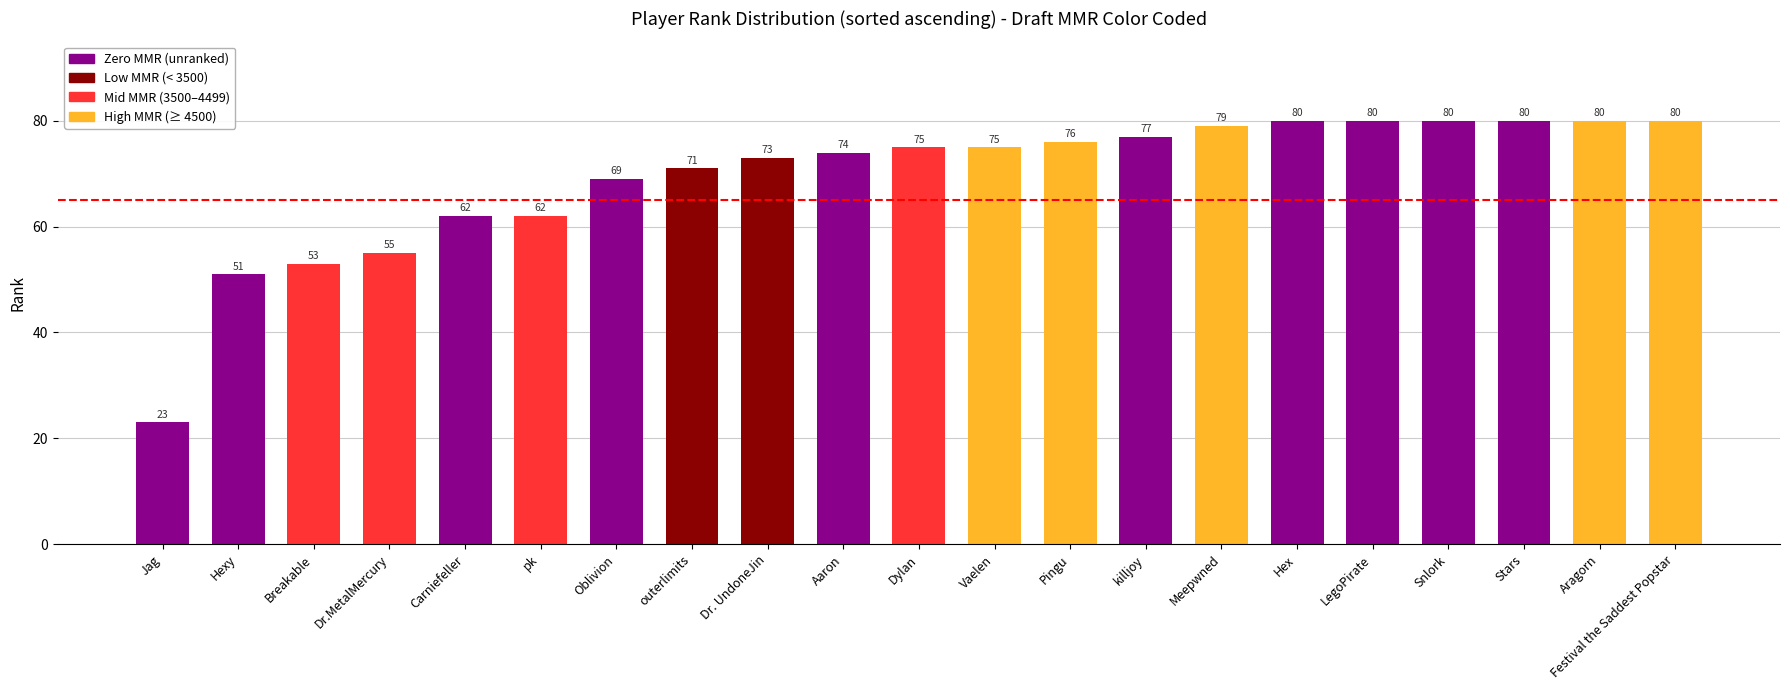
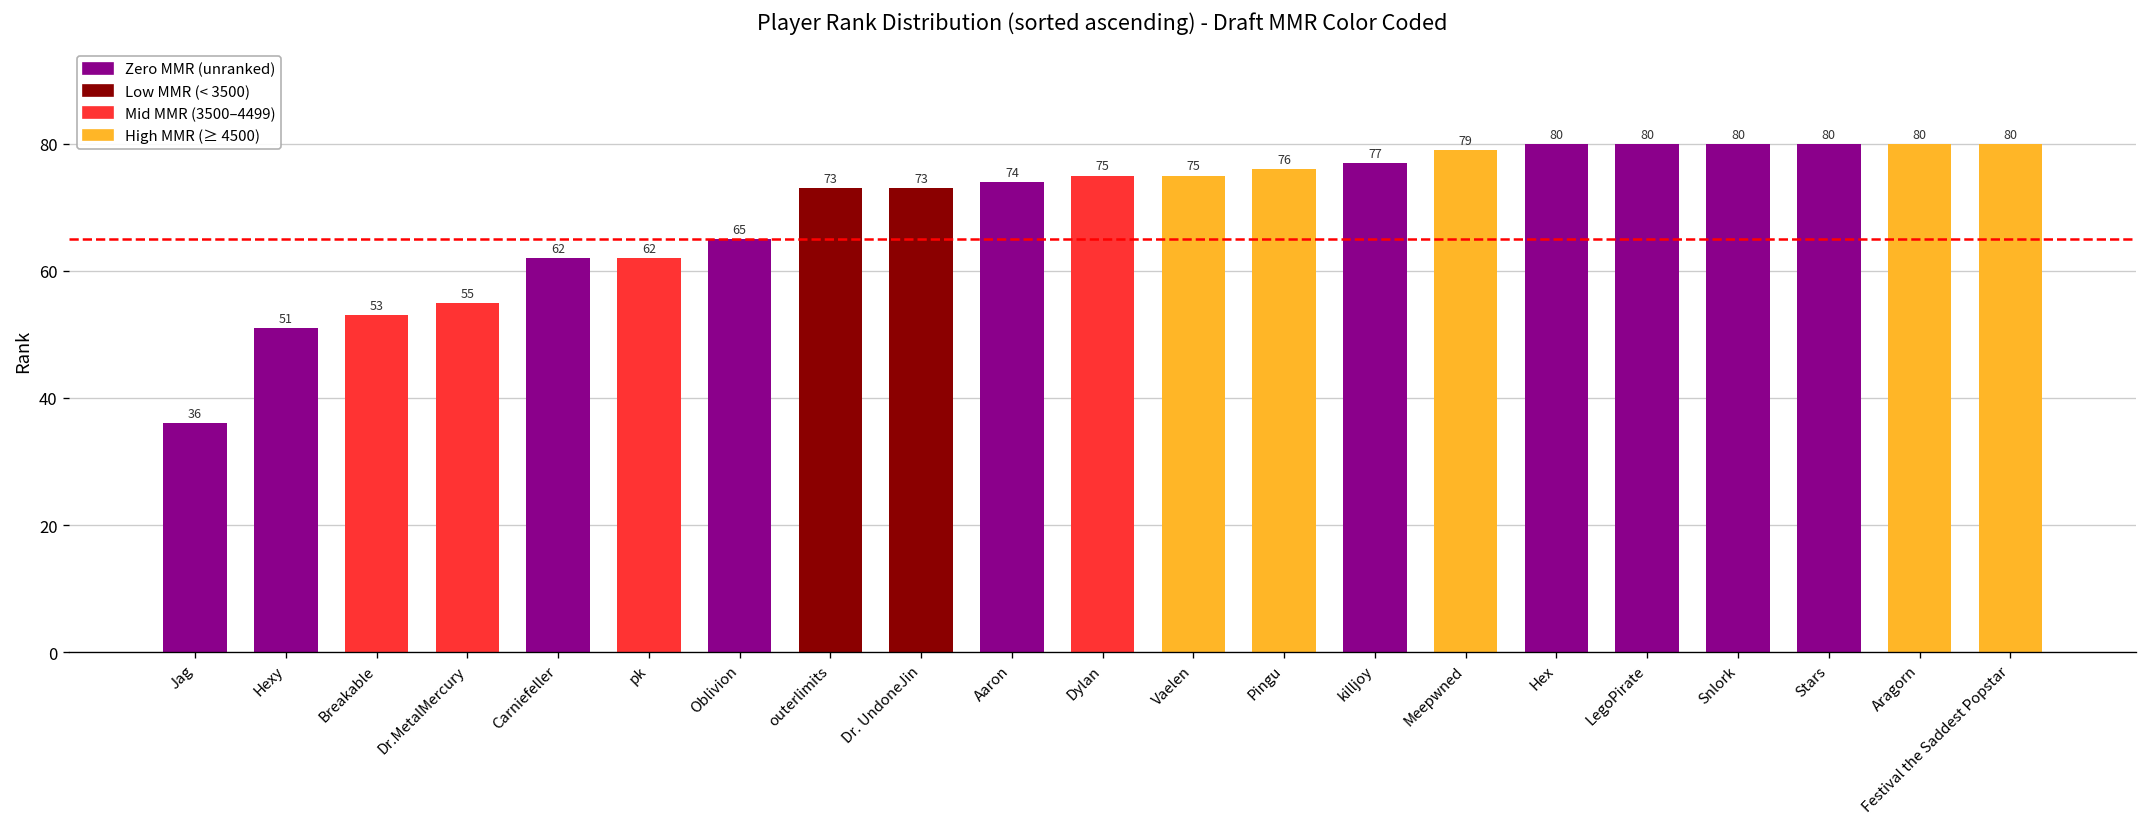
  {
-   "Jag": 23,
+   "Jag": 36,
    "Hexy": 51,
    "Breakable": 53,
    "Dr.MetalMercury": 55,
    "Carniefeller": 62,
    "pk": 62,
-   "Oblivion": 69,
-   "outerlimits": 71,
+   "Oblivion": 65,
+   "outerlimits": 73,
    "Dr. UndoneJin": 73,
    "Aaron": 74,
    "Dylan": 75,
    "Vaelen": 75,
    "Pingu": 76,
    "killjoy": 77,
    "Meepwned": 79,
    "Hex": 80,
    "LegoPirate": 80,
    "Snlork": 80,
    "Stars": 80,
    "Aragorn": 80,
    "Festival the Saddest Popstar": 80
  }
